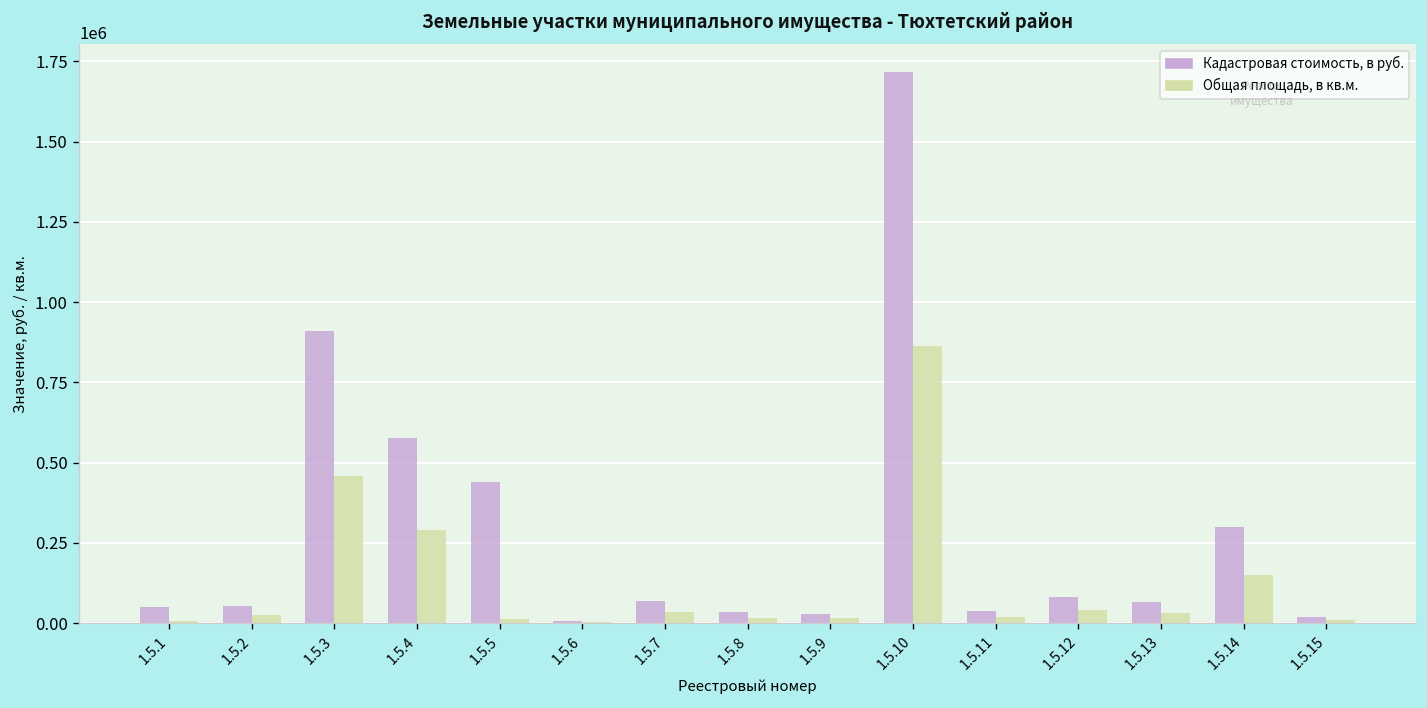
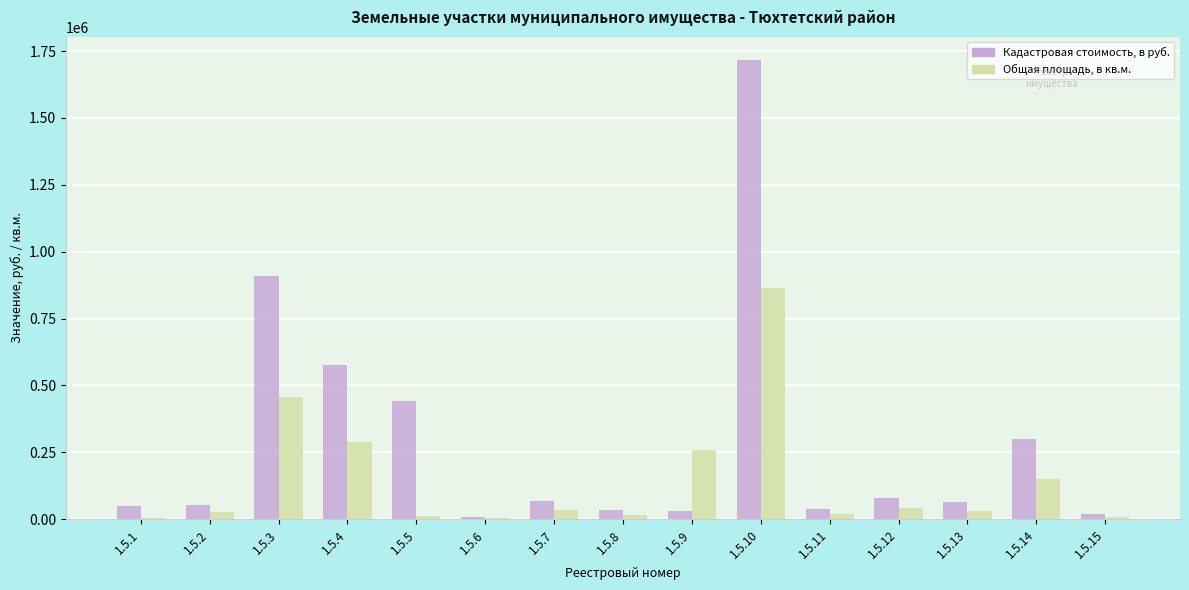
  {
    "Кадастровая стоимость, в руб.": {
      "1.5.1": 50000,
      "1.5.2": 50000,
      "1.5.3": 910000,
      "1.5.4": 580000,
      "1.5.5": 440000,
      "1.5.7": 70000,
      "1.5.8": 30000,
      "1.5.9": 30000,
      "1.5.10": 1720000,
      "1.5.11": 40000,
      "1.5.12": 80000,
      "1.5.13": 60000,
      "1.5.14": 300000,
      "1.5.15": 20000
    },
    "Общая площадь, в кв.м.": {
      "1.5.2": 30000,
      "1.5.3": 460000,
      "1.5.4": 290000,
      "1.5.5": 10000,
      "1.5.7": 30000,
      "1.5.8": 20000,
-     "1.5.9": 10000,
+     "1.5.9": 260000,
      "1.5.10": 860000,
      "1.5.11": 20000,
      "1.5.12": 40000,
      "1.5.13": 30000,
      "1.5.14": 150000,
      "1.5.15": 10000
    }
  }
